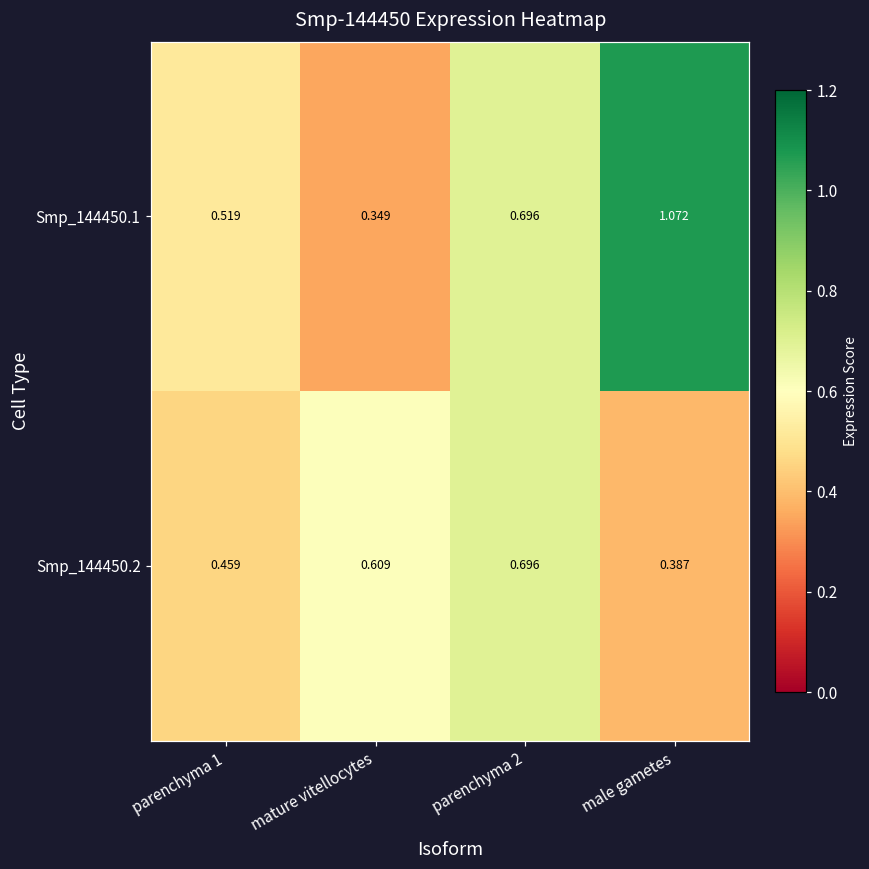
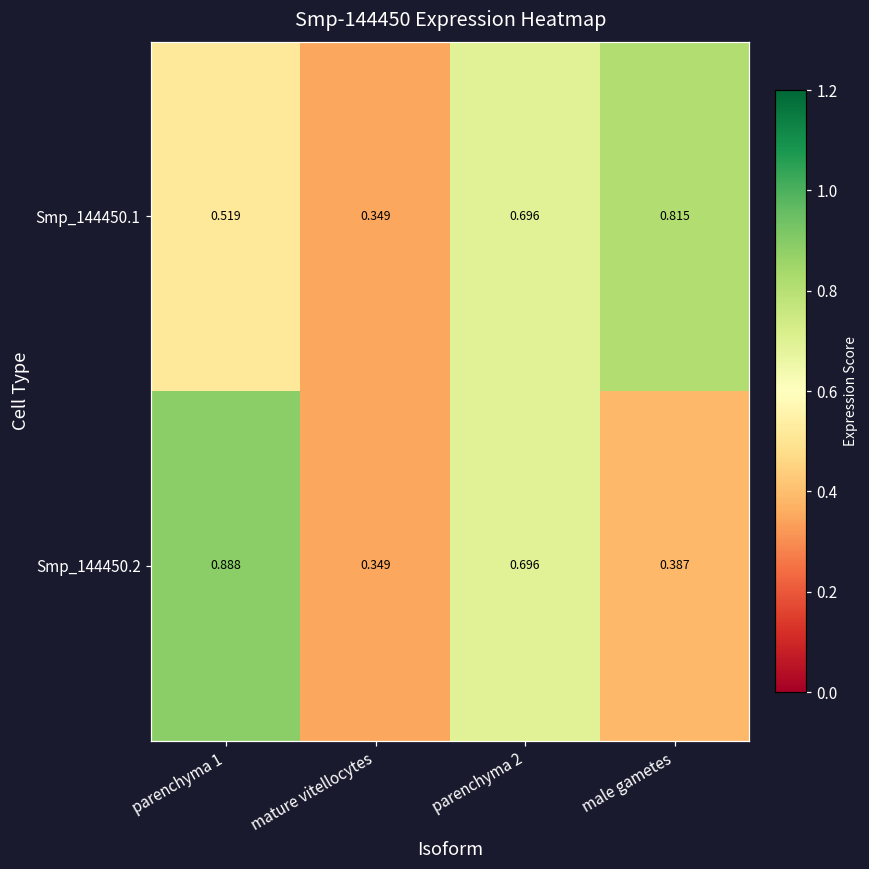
  {
    "Smp_144450.1": {
      "parenchyma 1": 0.519,
      "mature vitellocytes": 0.349,
      "parenchyma 2": 0.696,
-     "male gametes": 1.072
+     "male gametes": 0.815
    },
    "Smp_144450.2": {
-     "parenchyma 1": 0.459,
-     "mature vitellocytes": 0.609,
+     "parenchyma 1": 0.888,
+     "mature vitellocytes": 0.349,
      "parenchyma 2": 0.696,
      "male gametes": 0.387
    }
  }
